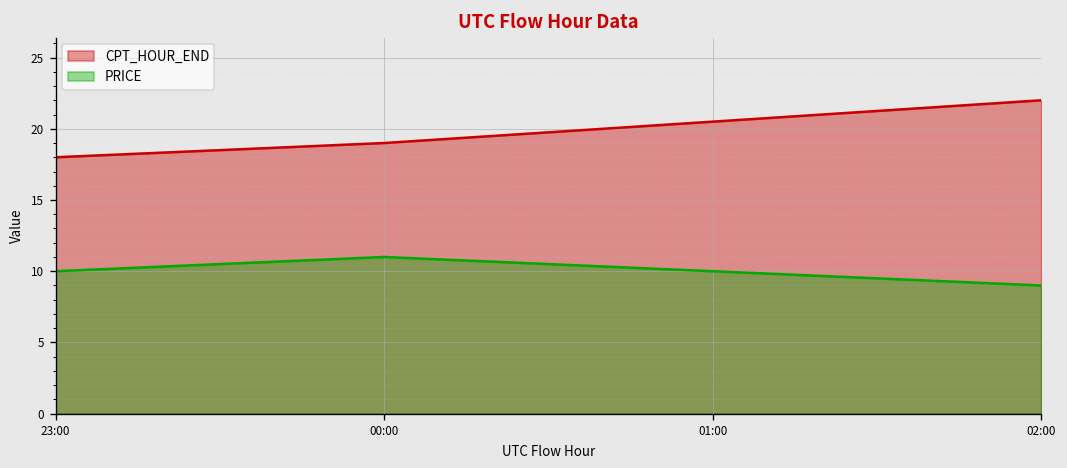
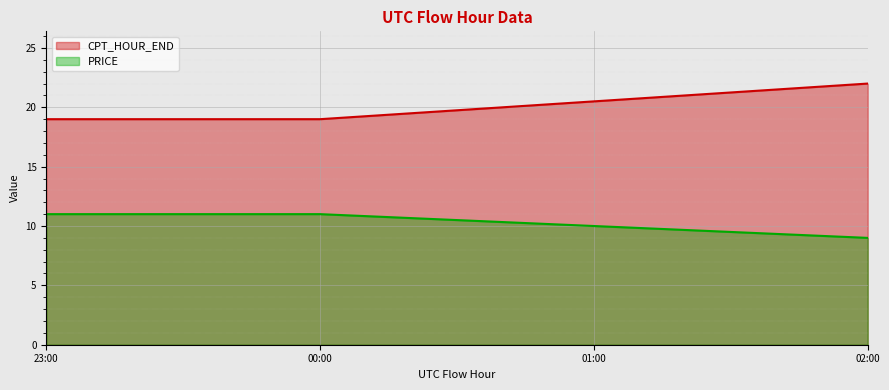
  {
    "CPT_HOUR_END": {
-     "23:00": 18,
+     "23:00": 19,
      "00:00": 19,
      "02:00": 22
    },
    "PRICE": {
-     "23:00": 10,
+     "23:00": 11,
      "00:00": 11,
      "02:00": 9
    }
  }
